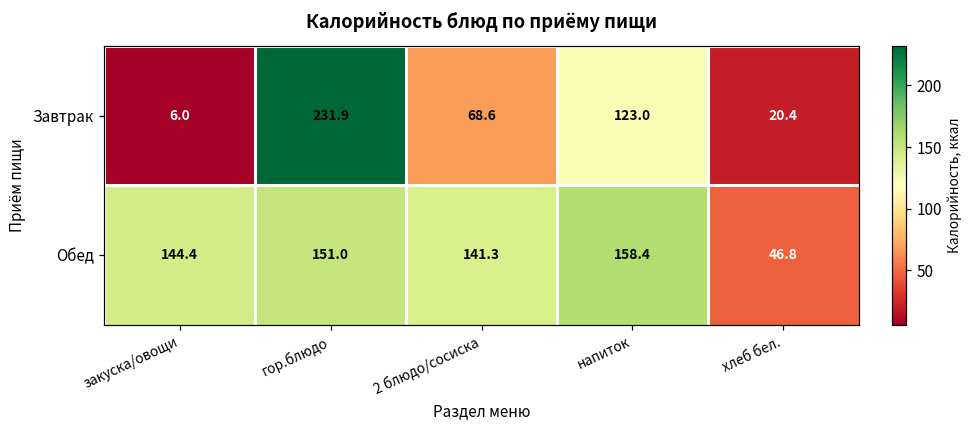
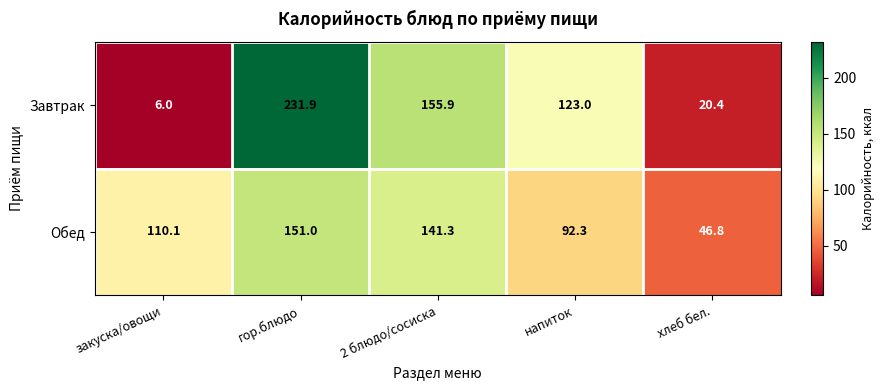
  {
    "Завтрак": {
      "закуска/овощи": 6.0,
      "гор.блюдо": 231.9,
-     "2 блюдо/сосиска": 68.6,
+     "2 блюдо/сосиска": 155.9,
      "напиток": 123.0,
      "хлеб бел.": 20.4
    },
    "Обед": {
-     "закуска/овощи": 144.4,
+     "закуска/овощи": 110.1,
      "гор.блюдо": 151.0,
      "2 блюдо/сосиска": 141.3,
-     "напиток": 158.4,
+     "напиток": 92.3,
      "хлеб бел.": 46.8
    }
  }
